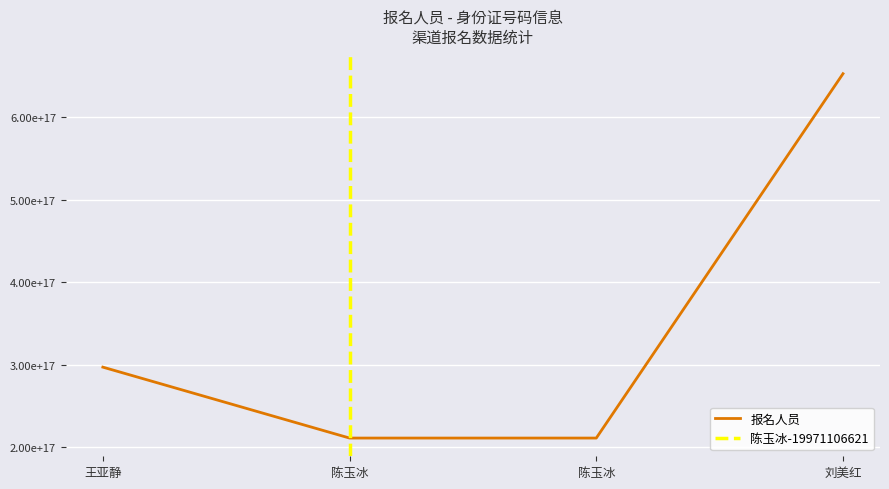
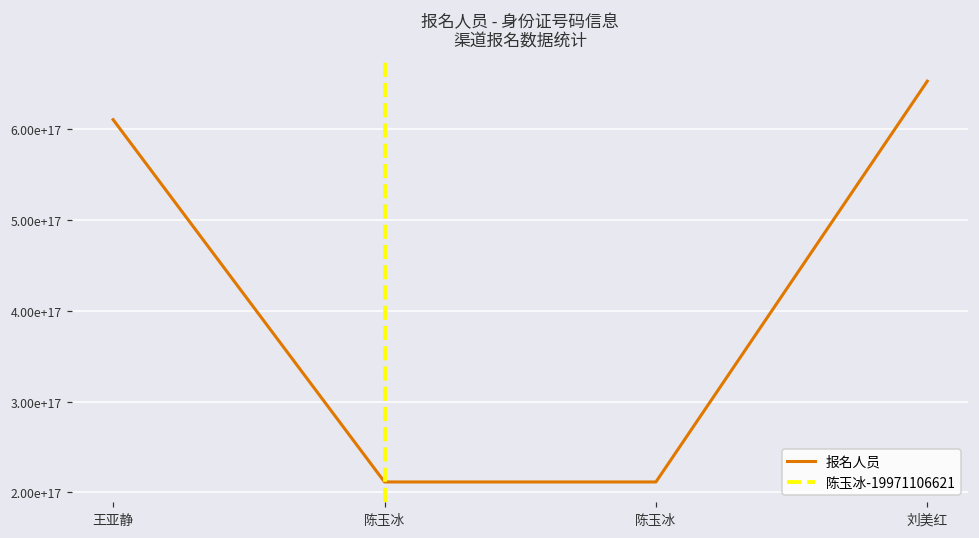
  {
-   "王亚静": 300000000000000000,
+   "王亚静": 610000000000000000,
    "刘美红": 650000000000000000
  }
